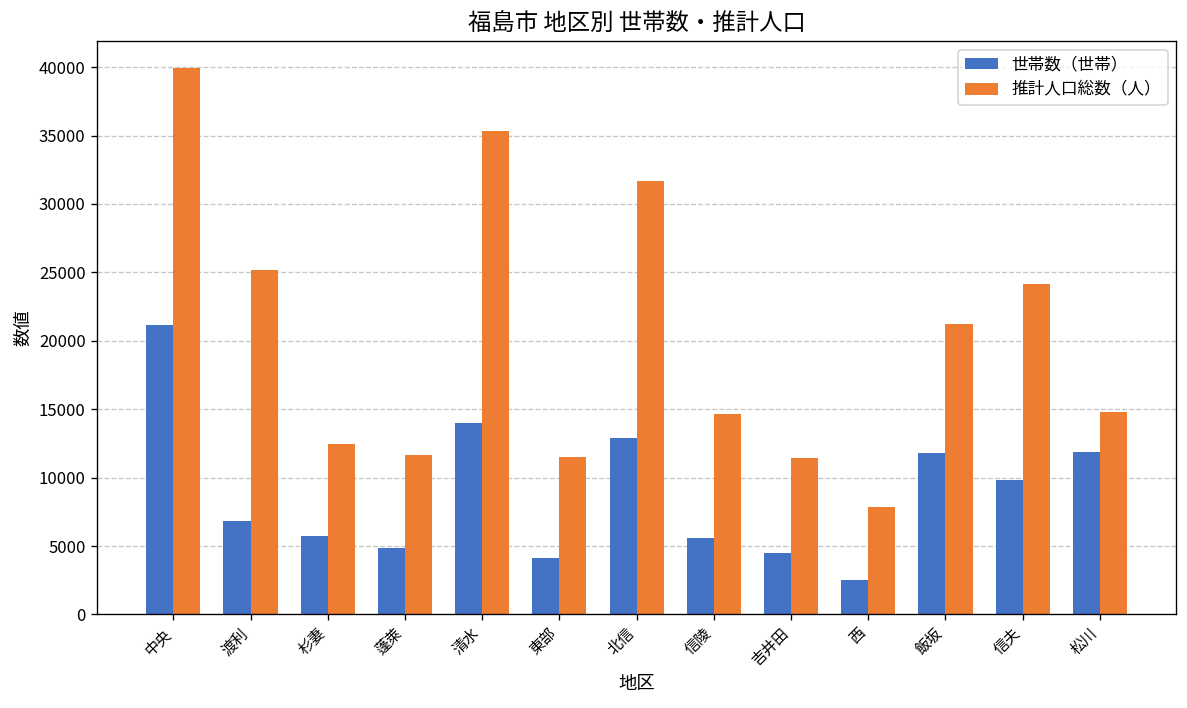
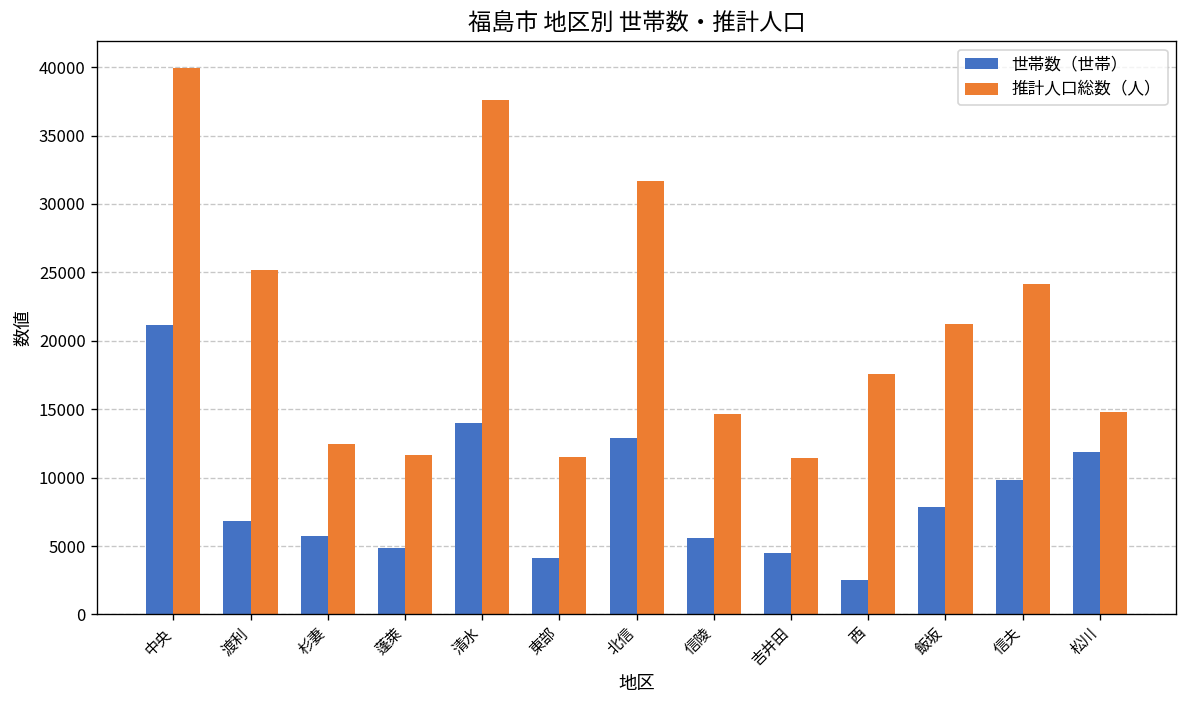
  {
    "世帯数（世帯）": {
      "中央": 21200,
      "渡利": 6800,
      "杉妻": 5700,
      "蓬萊": 4900,
      "清水": 14000,
      "東部": 4100,
      "北信": 12900,
      "信陵": 5600,
      "吉井田": 4500,
      "西": 2500,
-     "飯坂": 11800,
+     "飯坂": 7800,
      "信夫": 9800,
      "松川": 11800
    },
    "推計人口総数（人）": {
      "中央": 39900,
      "渡利": 25200,
      "杉妻": 12400,
      "蓬萊": 11700,
-     "清水": 35300,
+     "清水": 37600,
      "東部": 11500,
      "北信": 31700,
      "信陵": 14700,
      "吉井田": 11400,
-     "西": 7800,
+     "西": 17600,
      "飯坂": 21200,
      "信夫": 24100,
      "松川": 14800
    }
  }
